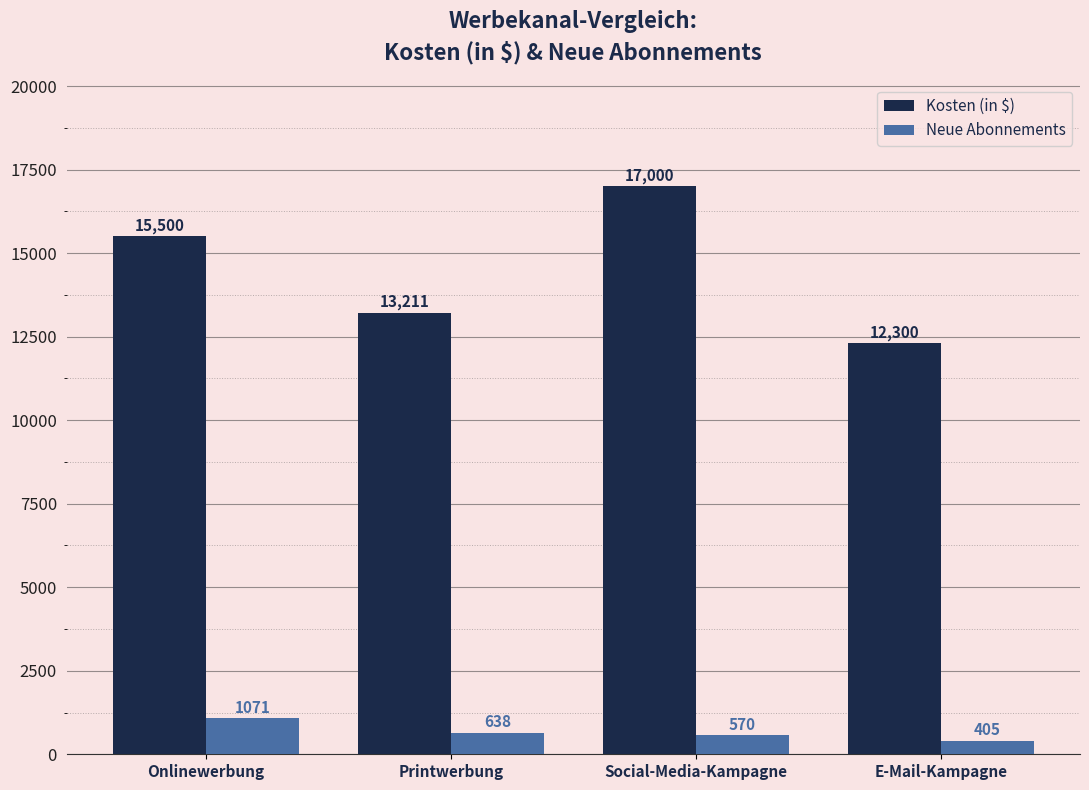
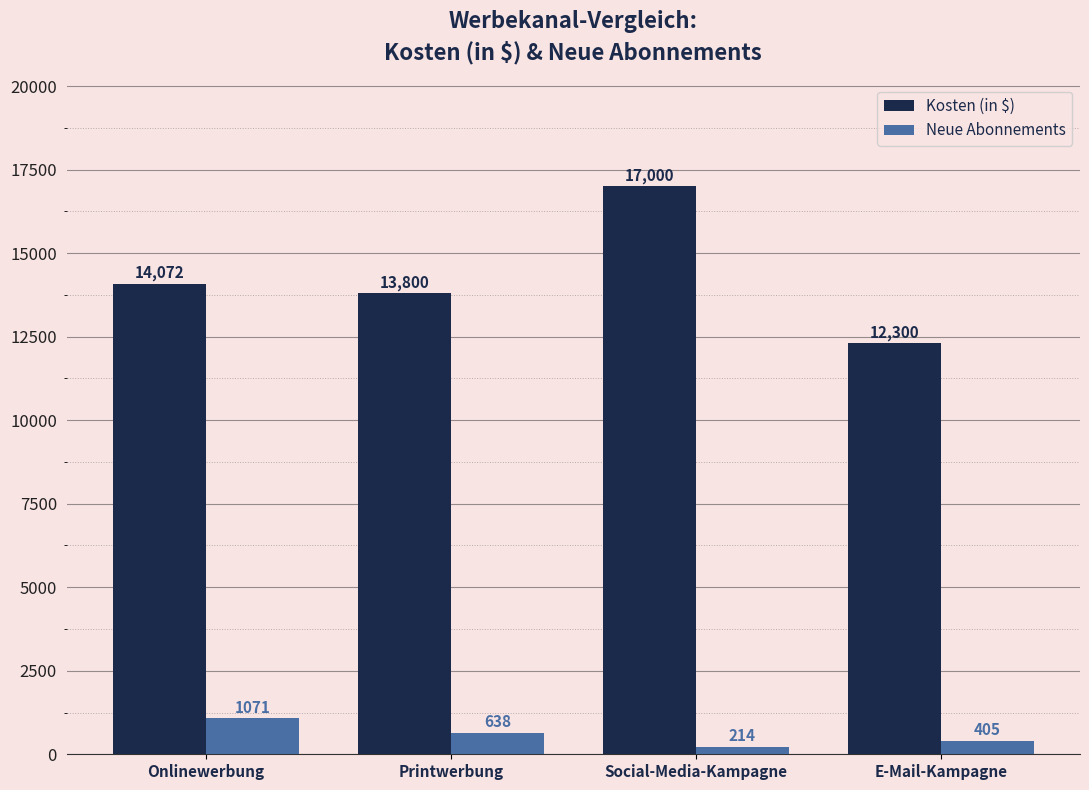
  {
    "Kosten (in $)": {
-     "Onlinewerbung": "15,500",
-     "Printwerbung": "13,211",
+     "Onlinewerbung": "14,072",
+     "Printwerbung": "13,800",
      "Social-Media-Kampagne": "17,000",
      "E-Mail-Kampagne": "12,300"
    },
    "Neue Abonnements": {
      "Onlinewerbung": "1071",
      "Printwerbung": "638",
-     "Social-Media-Kampagne": "570",
+     "Social-Media-Kampagne": "214",
      "E-Mail-Kampagne": "405"
    }
  }
